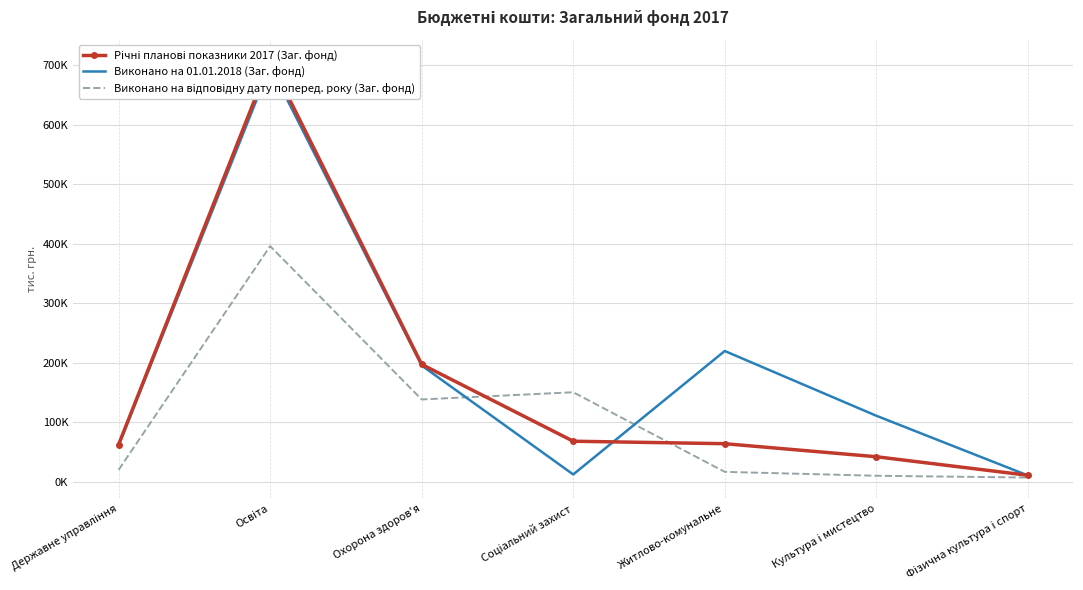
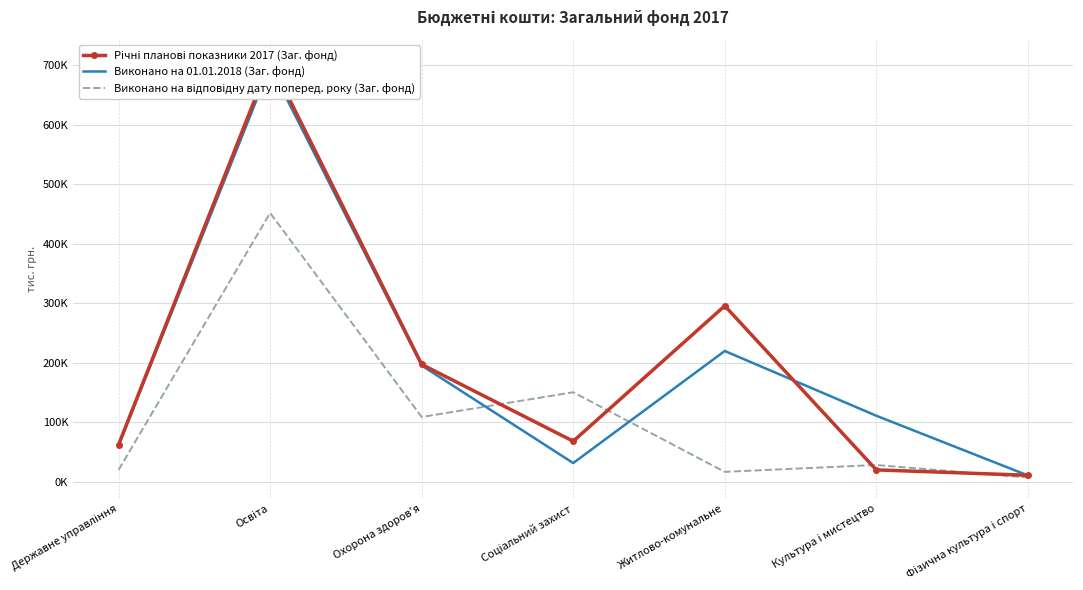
  {
    "Річні планові показники 2017 (Заг. фонд)": {
      "Соціальний захист": 70000,
-     "Житлово-комунальне": 60000,
-     "Культура і мистецтво": 40000
+     "Житлово-комунальне": 300000,
+     "Культура і мистецтво": 20000
    },
    "Виконано на 01.01.2018 (Заг. фонд)": {
-     "Соціальний захист": 10000,
+     "Соціальний захист": 30000,
      "Житлово-комунальне": 220000,
      "Культура і мистецтво": 110000
    },
    "Виконано на відповідну дату поперед. року (Заг. фонд)": {
      "Державне управління": 20000,
-     "Освіта": 400000,
-     "Охорона здоров'я": 140000,
+     "Освіта": 450000,
+     "Охорона здоров'я": 110000,
      "Соціальний захист": 150000,
      "Житлово-комунальне": 20000,
-     "Культура і мистецтво": 10000
+     "Культура і мистецтво": 30000
    }
  }
